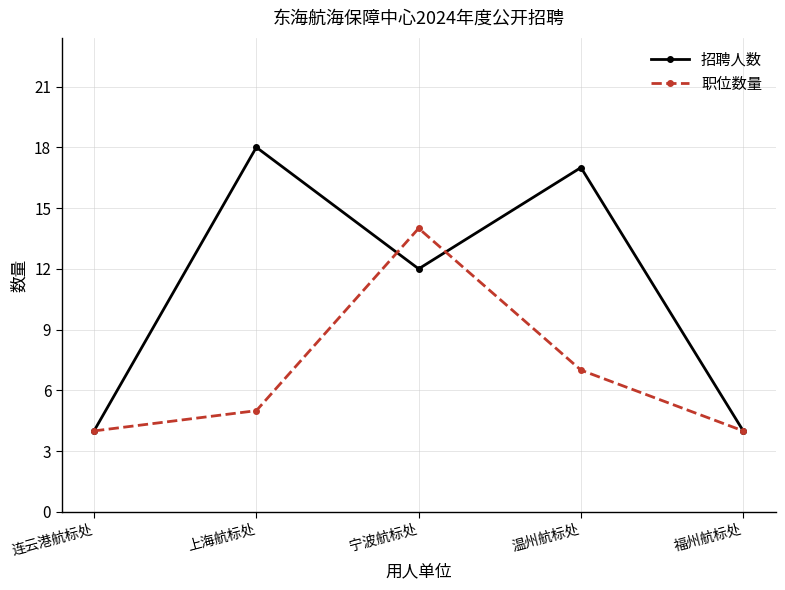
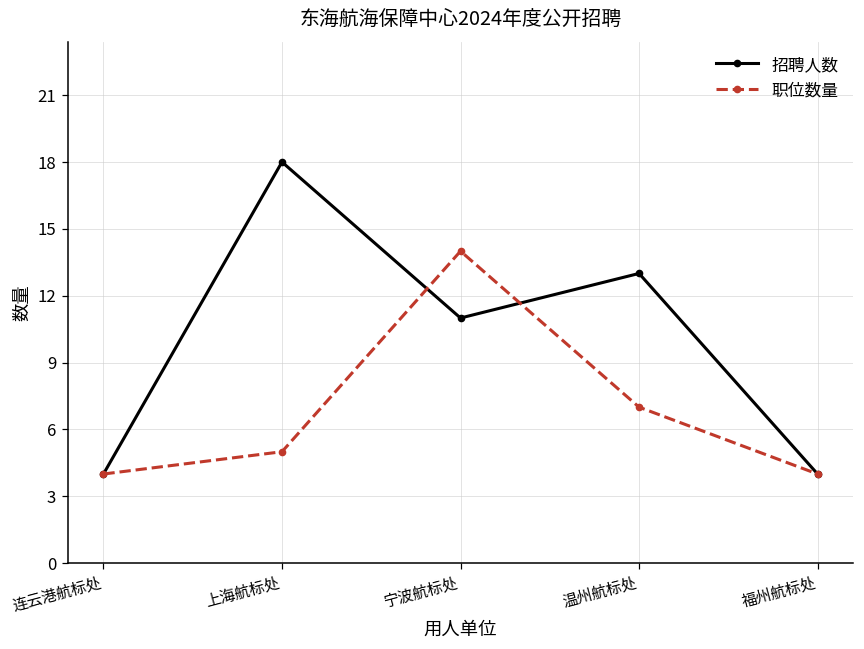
  {
    "招聘人数": {
      "上海航标处": 18,
-     "宁波航标处": 12,
-     "温州航标处": 17
+     "宁波航标处": 11,
+     "温州航标处": 13
    },
    "职位数量": {
      "上海航标处": 5,
      "宁波航标处": 14,
      "温州航标处": 7
    }
  }
